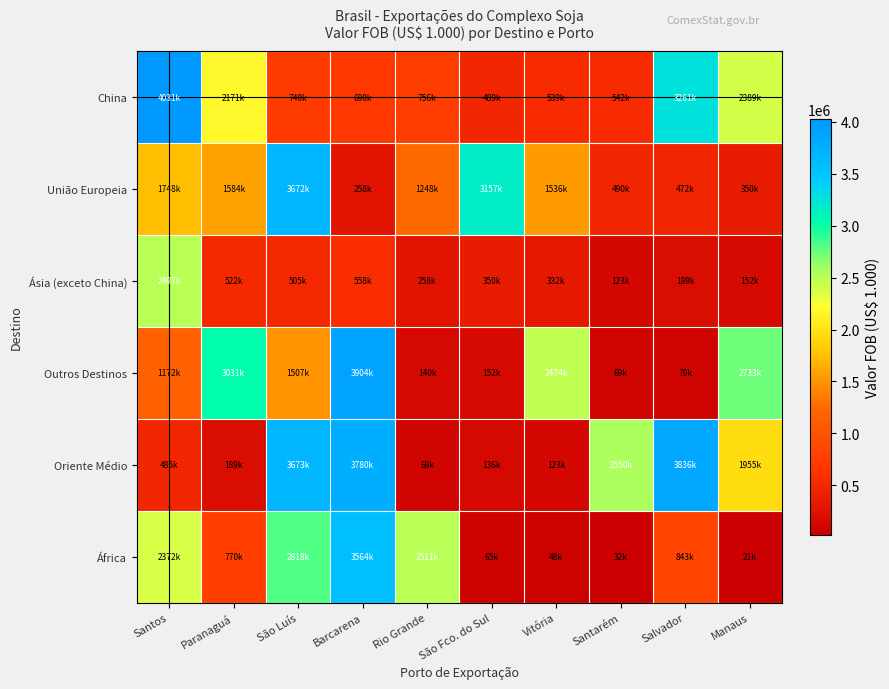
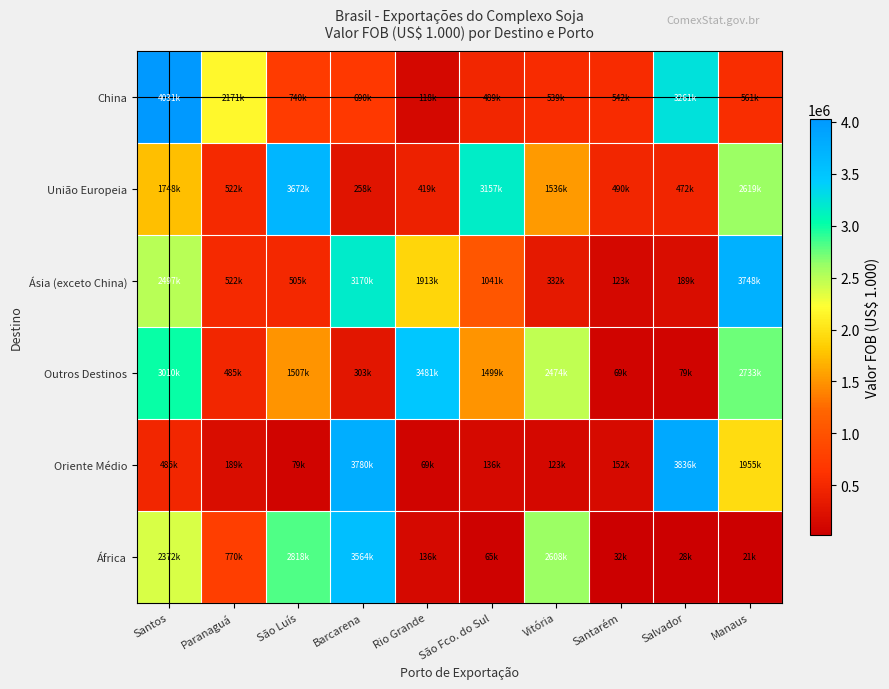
  {
    "China": {
      "Santos": "4031k",
      "Paranaguá": "2171k",
      "São Luís": "740k",
      "Barcarena": "690k",
-     "Rio Grande": "756k",
+     "Rio Grande": "118k",
      "São Fco. do Sul": "489k",
      "Vitória": "539k",
      "Santarém": "542k",
      "Salvador": "3261k",
-     "Manaus": "2389k"
+     "Manaus": "561k"
    },
    "União Europeia": {
      "Santos": "1748k",
-     "Paranaguá": "1584k",
+     "Paranaguá": "522k",
      "São Luís": "3672k",
      "Barcarena": "258k",
-     "Rio Grande": "1248k",
+     "Rio Grande": "419k",
      "São Fco. do Sul": "3157k",
      "Vitória": "1536k",
      "Santarém": "490k",
      "Salvador": "472k",
-     "Manaus": "350k"
+     "Manaus": "2619k"
    },
    "Ásia (exceto China)": {
      "Santos": "2497k",
      "Paranaguá": "522k",
      "São Luís": "505k",
-     "Barcarena": "558k",
-     "Rio Grande": "258k",
-     "São Fco. do Sul": "350k",
+     "Barcarena": "3170k",
+     "Rio Grande": "1913k",
+     "São Fco. do Sul": "1041k",
      "Vitória": "332k",
      "Santarém": "123k",
      "Salvador": "189k",
-     "Manaus": "152k"
+     "Manaus": "3748k"
    },
    "Outros Destinos": {
-     "Santos": "1172k",
-     "Paranaguá": "3031k",
+     "Santos": "3010k",
+     "Paranaguá": "485k",
      "São Luís": "1507k",
-     "Barcarena": "3904k",
-     "Rio Grande": "140k",
-     "São Fco. do Sul": "152k",
+     "Barcarena": "303k",
+     "Rio Grande": "3481k",
+     "São Fco. do Sul": "1499k",
      "Vitória": "2474k",
      "Santarém": "69k",
      "Salvador": "79k",
      "Manaus": "2733k"
    },
    "Oriente Médio": {
      "Santos": "485k",
      "Paranaguá": "189k",
-     "São Luís": "3673k",
+     "São Luís": "79k",
      "Barcarena": "3780k",
      "Rio Grande": "69k",
      "São Fco. do Sul": "136k",
      "Vitória": "123k",
-     "Santarém": "2550k",
+     "Santarém": "152k",
      "Salvador": "3836k",
      "Manaus": "1955k"
    },
    "África": {
      "Santos": "2372k",
      "Paranaguá": "770k",
      "São Luís": "2818k",
      "Barcarena": "3564k",
-     "Rio Grande": "2511k",
+     "Rio Grande": "136k",
      "São Fco. do Sul": "65k",
-     "Vitória": "48k",
+     "Vitória": "2608k",
      "Santarém": "32k",
-     "Salvador": "843k",
+     "Salvador": "28k",
      "Manaus": "21k"
    }
  }
